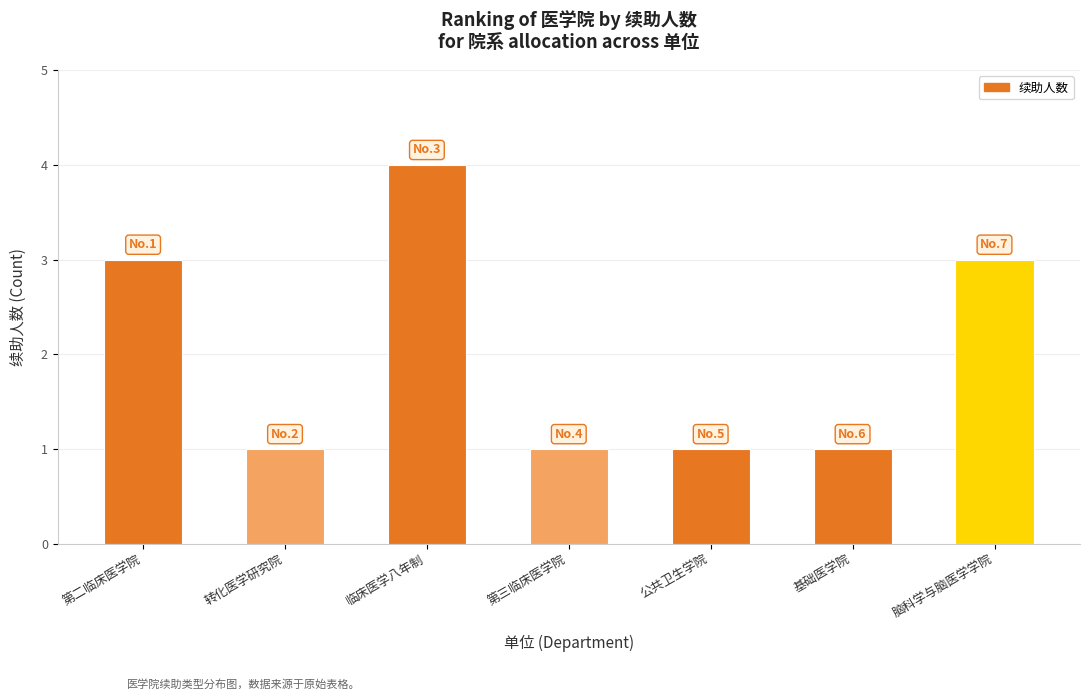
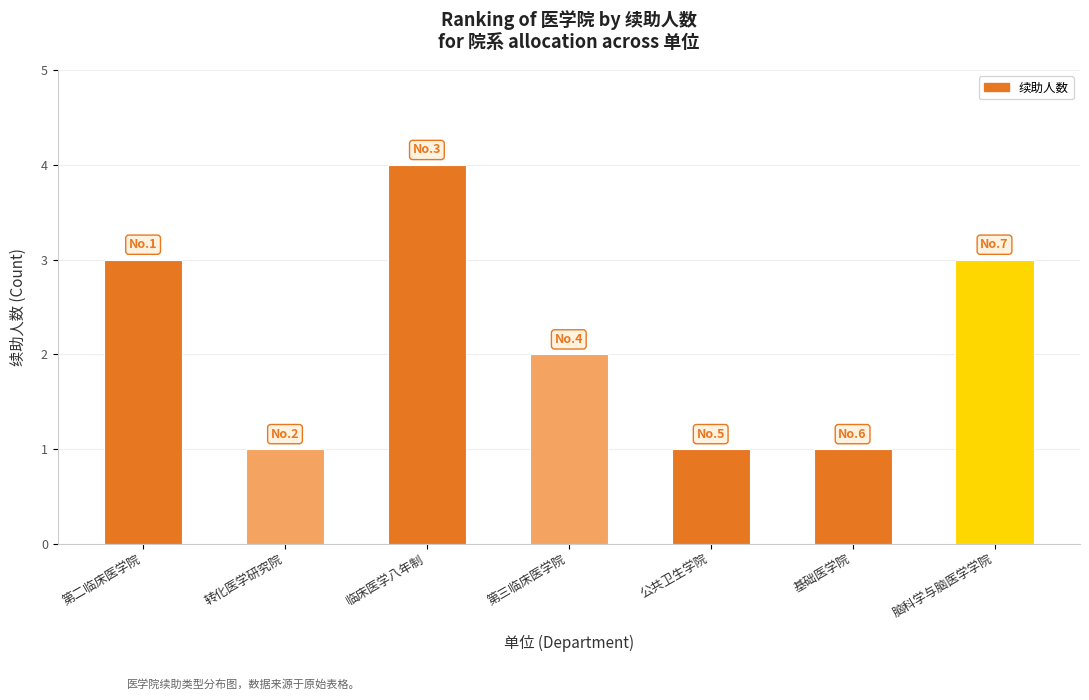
  {
-   "第三临床医学院": 1
+   "第三临床医学院": 2
  }
